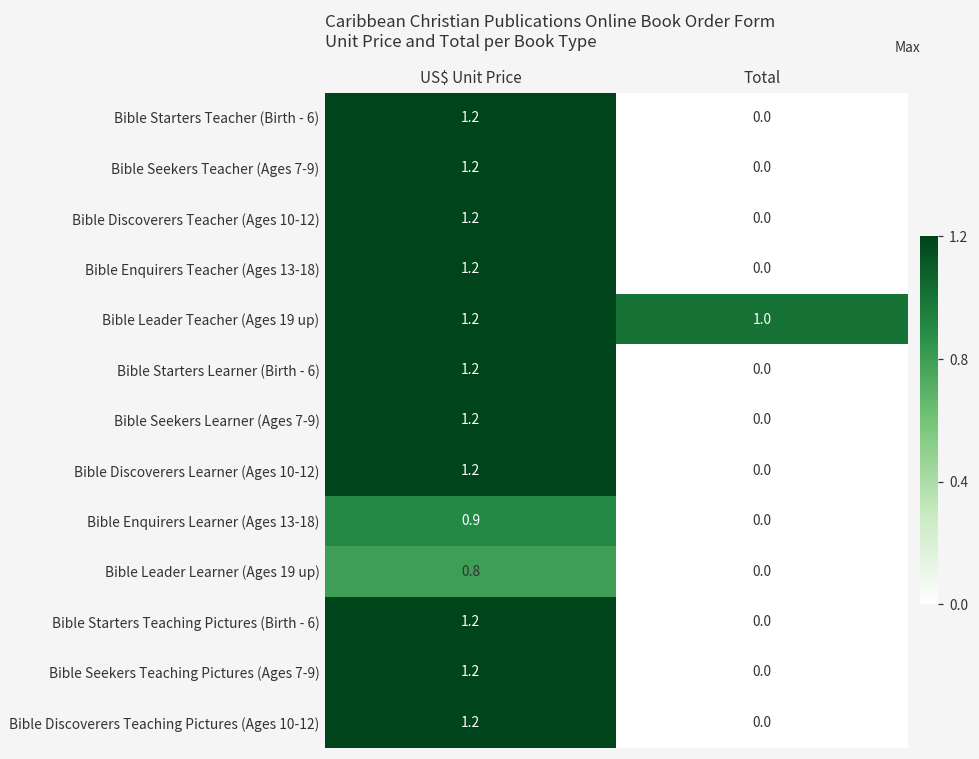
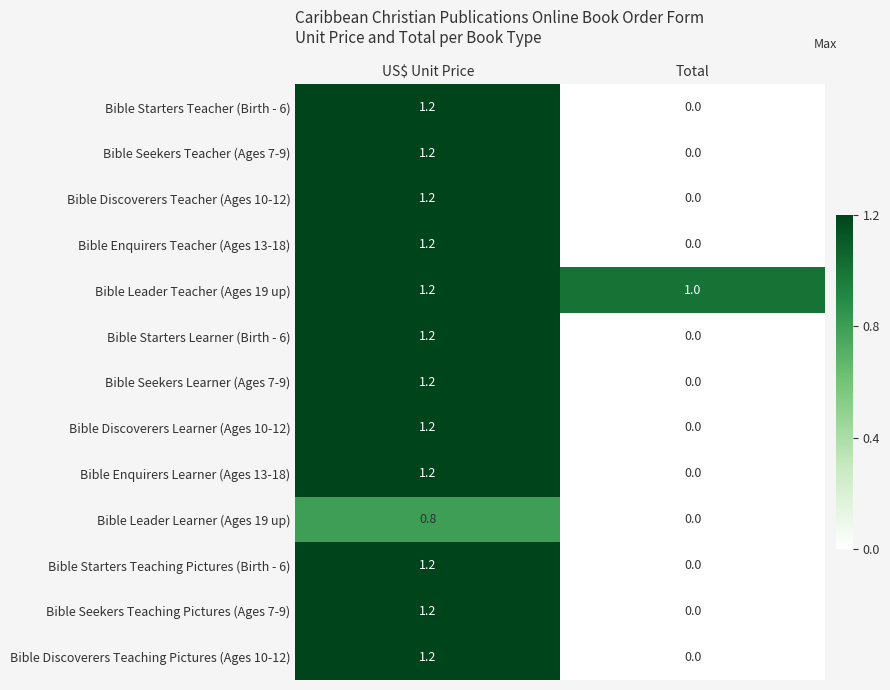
  {
    "Bible Starters Teacher (Birth - 6)": {
      "US$ Unit Price": 1.2,
      "Total": 0.0
    },
    "Bible Seekers Teacher (Ages 7-9)": {
      "US$ Unit Price": 1.2,
      "Total": 0.0
    },
    "Bible Discoverers Teacher (Ages 10-12)": {
      "US$ Unit Price": 1.2,
      "Total": 0.0
    },
    "Bible Enquirers Teacher (Ages 13-18)": {
      "US$ Unit Price": 1.2,
      "Total": 0.0
    },
    "Bible Leader Teacher (Ages 19 up)": {
      "US$ Unit Price": 1.2,
      "Total": 1.0
    },
    "Bible Starters Learner (Birth - 6)": {
      "US$ Unit Price": 1.2,
      "Total": 0.0
    },
    "Bible Seekers Learner (Ages 7-9)": {
      "US$ Unit Price": 1.2,
      "Total": 0.0
    },
    "Bible Discoverers Learner (Ages 10-12)": {
      "US$ Unit Price": 1.2,
      "Total": 0.0
    },
    "Bible Enquirers Learner (Ages 13-18)": {
-     "US$ Unit Price": 0.9,
+     "US$ Unit Price": 1.2,
      "Total": 0.0
    },
    "Bible Leader Learner (Ages 19 up)": {
      "US$ Unit Price": 0.8,
      "Total": 0.0
    },
    "Bible Starters Teaching Pictures (Birth - 6)": {
      "US$ Unit Price": 1.2,
      "Total": 0.0
    },
    "Bible Seekers Teaching Pictures (Ages 7-9)": {
      "US$ Unit Price": 1.2,
      "Total": 0.0
    },
    "Bible Discoverers Teaching Pictures (Ages 10-12)": {
      "US$ Unit Price": 1.2,
      "Total": 0.0
    }
  }
